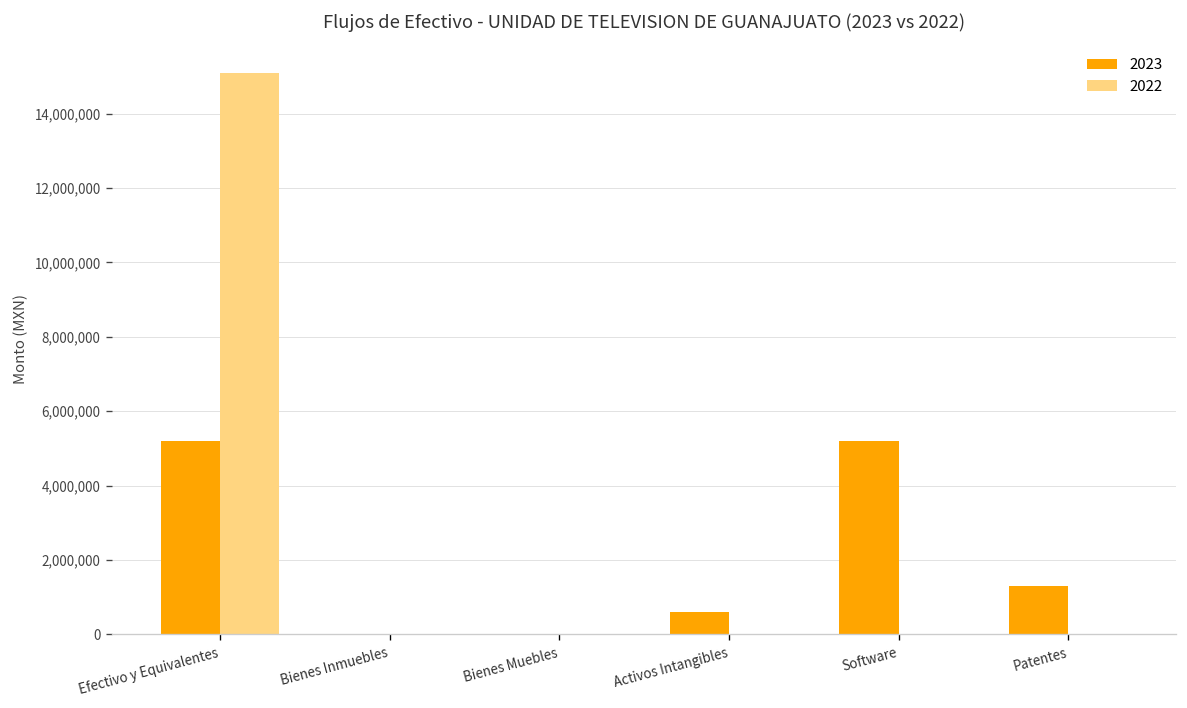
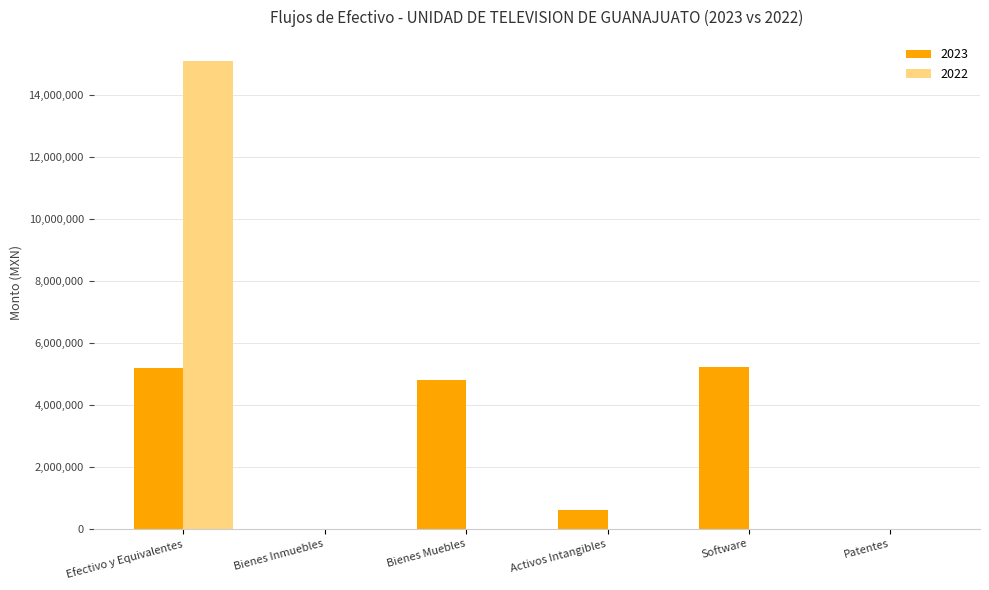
  {
    "2023": {
      "Efectivo y Equivalentes": "5,200,000",
      "Bienes Inmuebles": "0",
-     "Bienes Muebles": "0",
+     "Bienes Muebles": "4,800,000",
      "Activos Intangibles": "600,000",
      "Software": "5,200,000",
-     "Patentes": "1,300,000"
+     "Patentes": "0"
    },
    "2022": {
      "Efectivo y Equivalentes": "15,100,000",
      "Bienes Inmuebles": "0",
      "Bienes Muebles": "0",
      "Activos Intangibles": "0",
      "Software": "0",
      "Patentes": "0"
    }
  }
